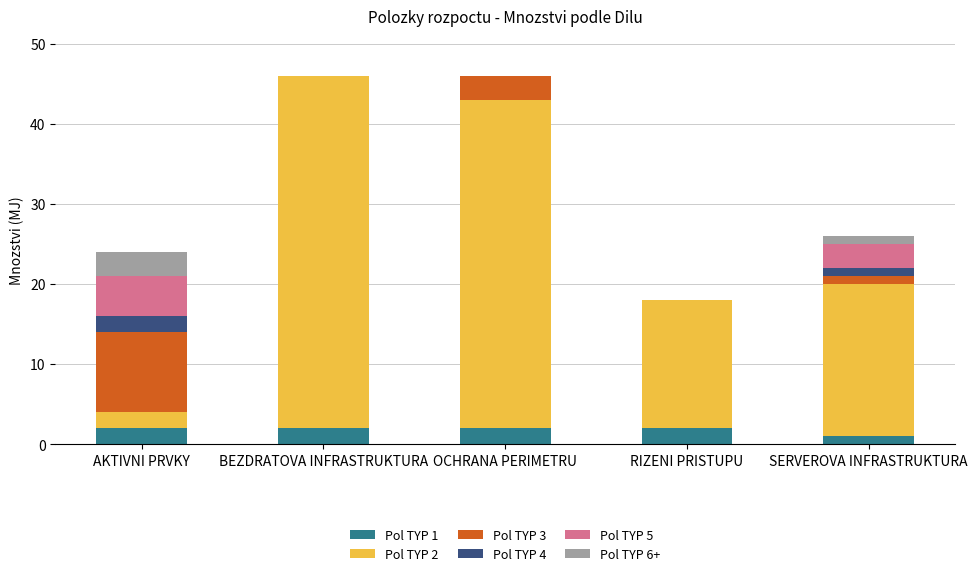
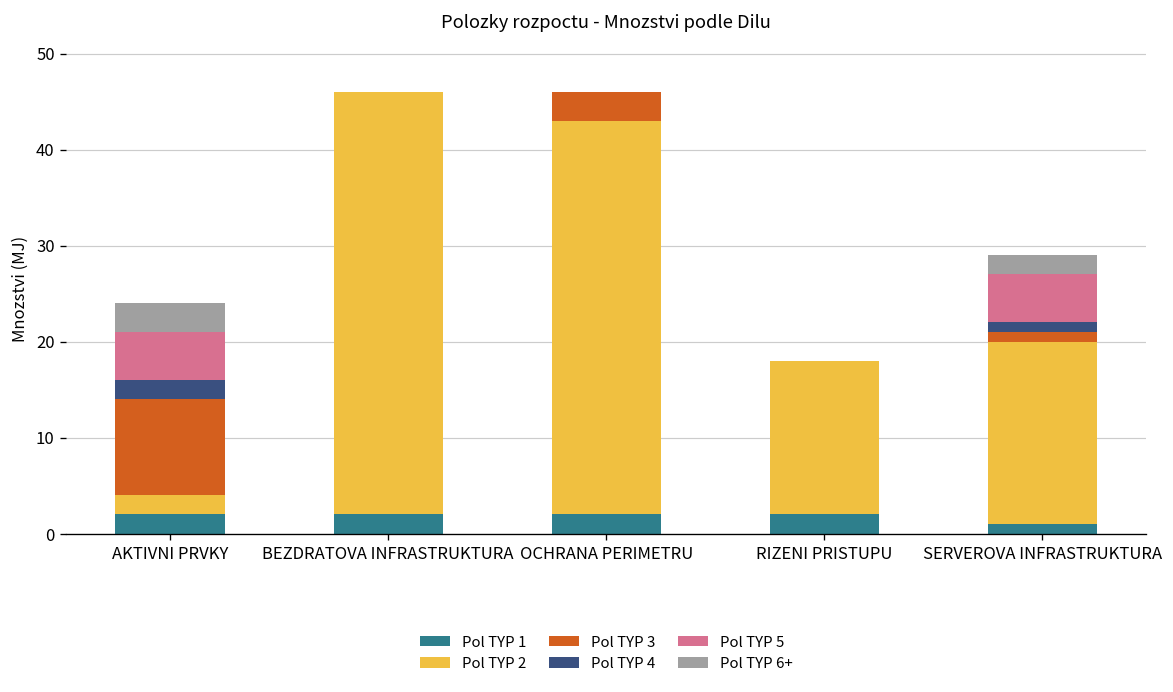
  {
    "Pol TYP 2": {
      "AKTIVNI PRVKY": 2,
      "BEZDRATOVA INFRASTRUKTURA": 44,
      "OCHRANA PERIMETRU": 41,
      "RIZENI PRISTUPU": 16,
      "SERVEROVA INFRASTRUKTURA": 19
    },
    "Pol TYP 3": {
      "AKTIVNI PRVKY": 10,
      "BEZDRATOVA INFRASTRUKTURA": 0,
      "OCHRANA PERIMETRU": 3,
      "RIZENI PRISTUPU": 0,
      "SERVEROVA INFRASTRUKTURA": 1
    },
    "Pol TYP 5": {
      "AKTIVNI PRVKY": 5,
      "BEZDRATOVA INFRASTRUKTURA": 0,
      "OCHRANA PERIMETRU": 0,
      "RIZENI PRISTUPU": 0,
-     "SERVEROVA INFRASTRUKTURA": 3
+     "SERVEROVA INFRASTRUKTURA": 5
    },
    "Pol TYP 6+": {
      "AKTIVNI PRVKY": 3,
      "BEZDRATOVA INFRASTRUKTURA": 0,
      "OCHRANA PERIMETRU": 0,
      "RIZENI PRISTUPU": 0,
-     "SERVEROVA INFRASTRUKTURA": 1
+     "SERVEROVA INFRASTRUKTURA": 2
    }
  }
